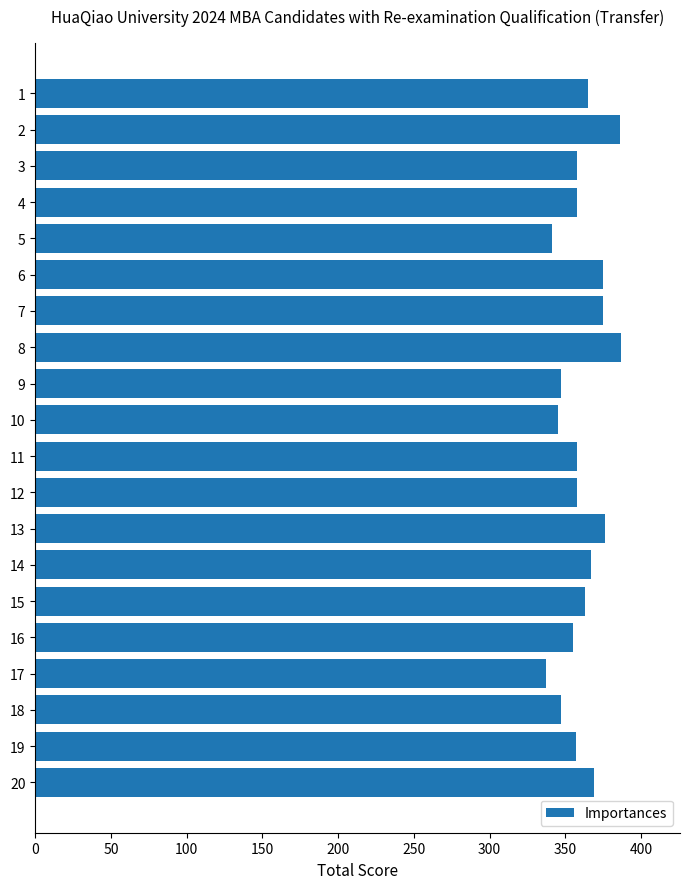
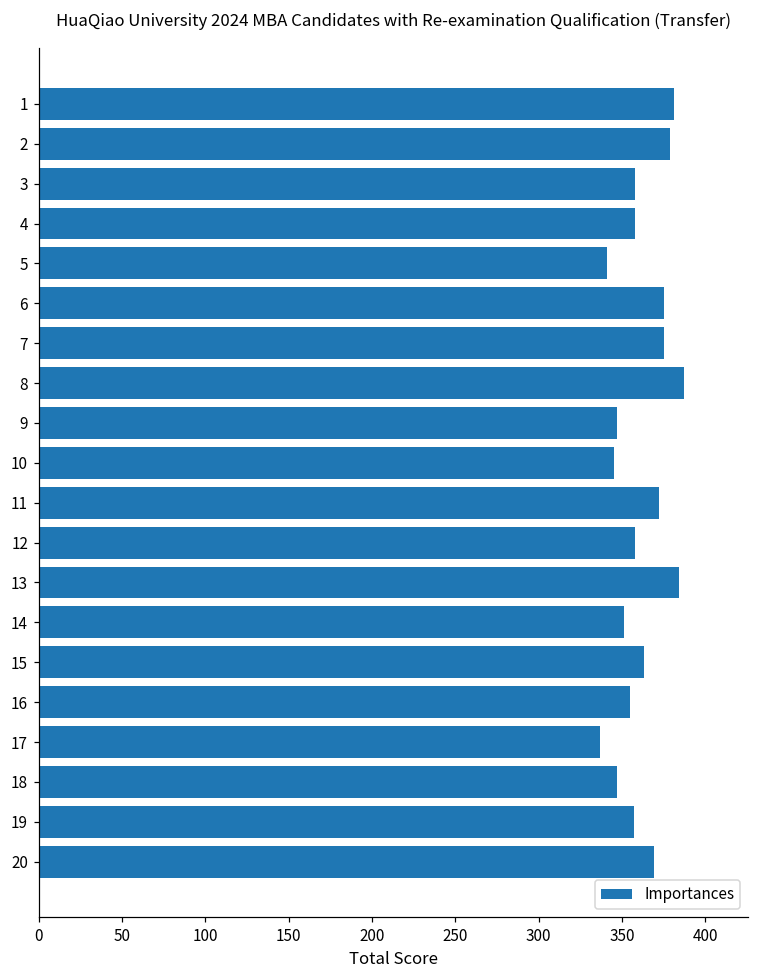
  {
-   "1": 365,
-   "2": 386,
+   "1": 381,
+   "2": 379,
    "3": 358,
    "4": 358,
    "5": 341,
    "6": 375,
    "7": 375,
    "8": 387,
    "9": 347,
    "10": 345,
-   "11": 358,
+   "11": 372,
    "12": 358,
-   "13": 376,
-   "14": 367,
+   "13": 384,
+   "14": 351,
    "15": 363,
    "16": 355,
    "17": 337,
    "18": 347,
    "19": 357,
    "20": 369
  }
